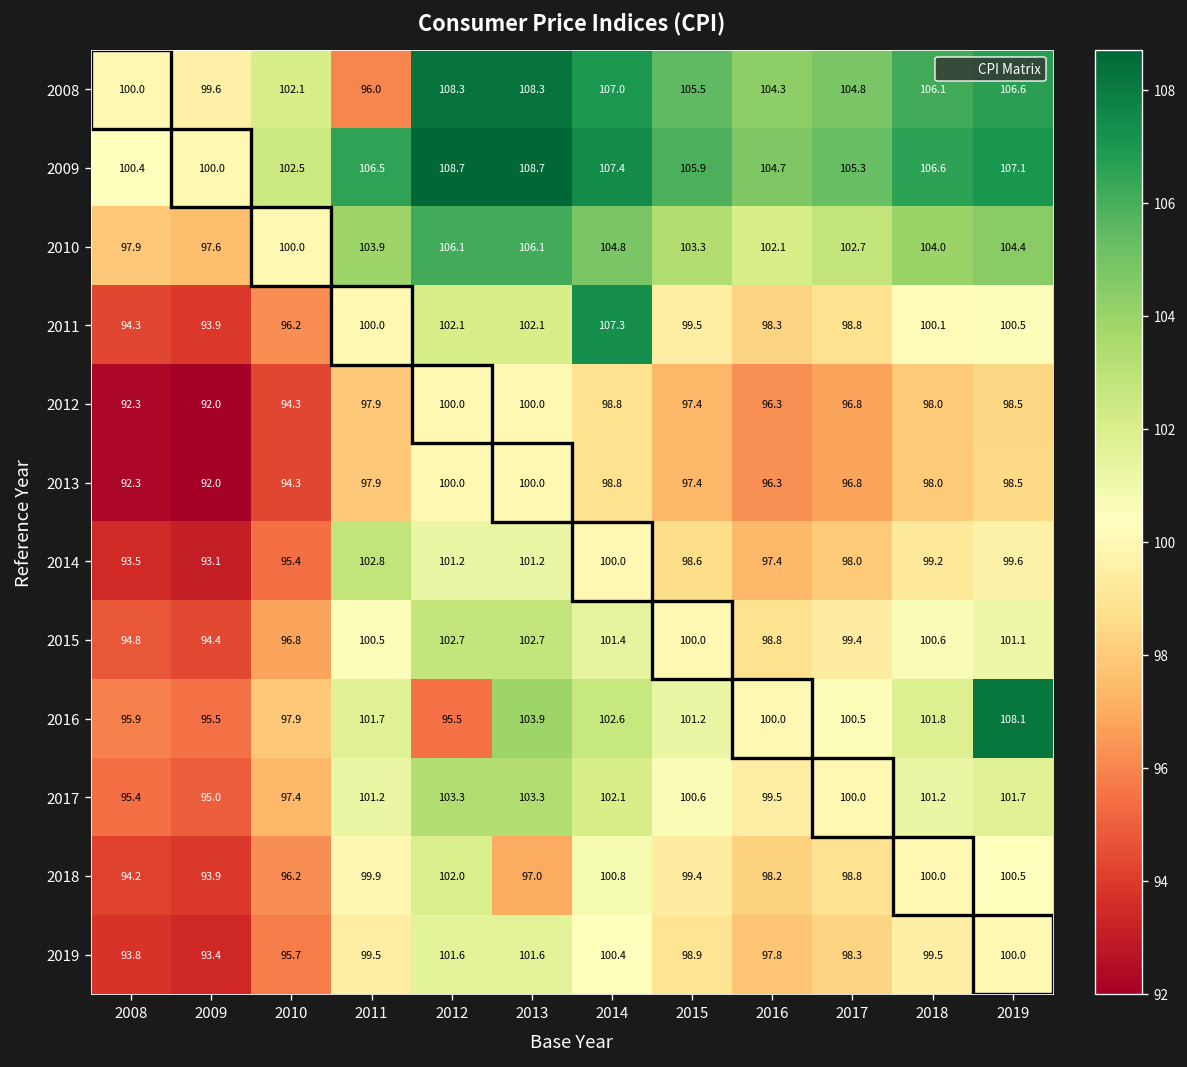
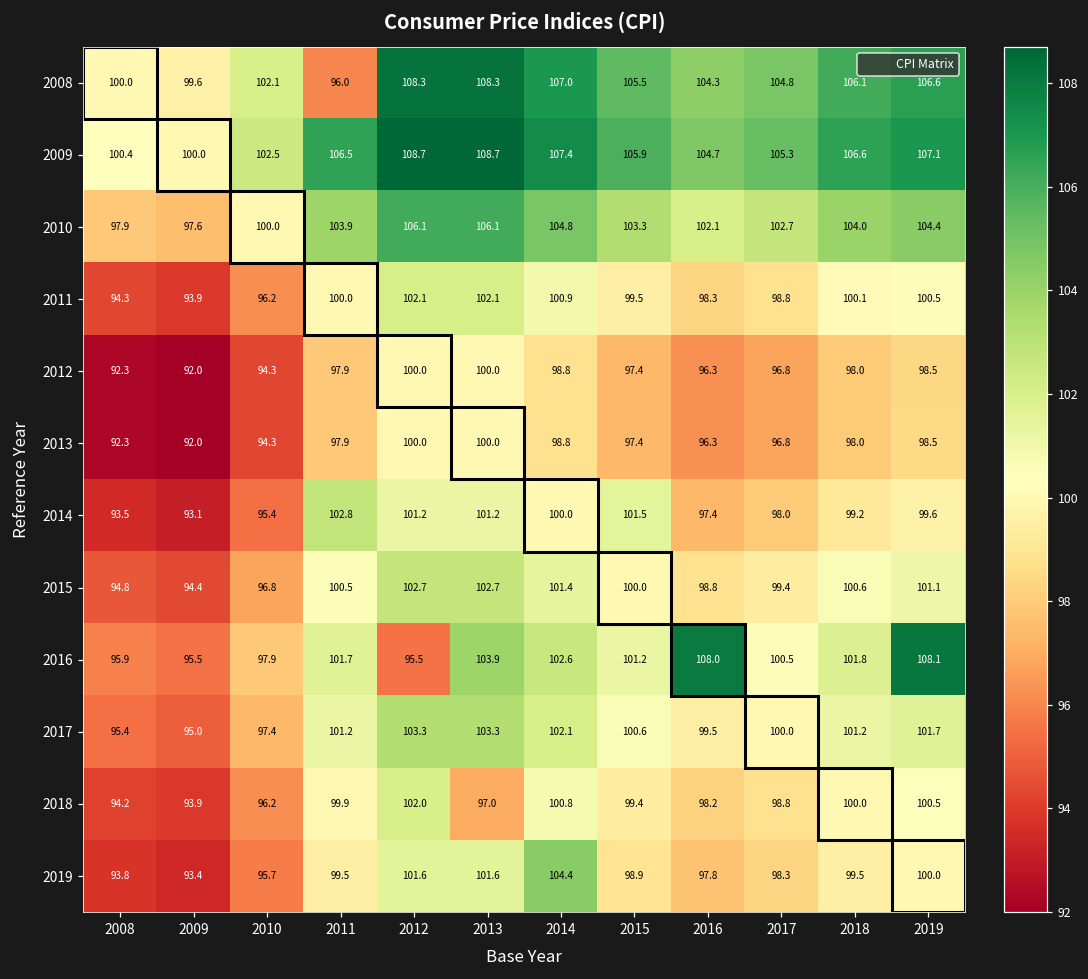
  {
    "2008": {
      "2008": 100.0,
      "2009": 99.6,
      "2010": 102.1,
      "2011": 96.0,
      "2012": 108.3,
      "2013": 108.3,
      "2014": 107.0,
      "2015": 105.5,
      "2016": 104.3,
      "2017": 104.8,
      "2018": 106.1,
      "2019": 106.6
    },
    "2009": {
      "2008": 100.4,
      "2009": 100.0,
      "2010": 102.5,
      "2011": 106.5,
      "2012": 108.7,
      "2013": 108.7,
      "2014": 107.4,
      "2015": 105.9,
      "2016": 104.7,
      "2017": 105.3,
      "2018": 106.6,
      "2019": 107.1
    },
    "2010": {
      "2008": 97.9,
      "2009": 97.6,
      "2010": 100.0,
      "2011": 103.9,
      "2012": 106.1,
      "2013": 106.1,
      "2014": 104.8,
      "2015": 103.3,
      "2016": 102.1,
      "2017": 102.7,
      "2018": 104.0,
      "2019": 104.4
    },
    "2011": {
      "2008": 94.3,
      "2009": 93.9,
      "2010": 96.2,
      "2011": 100.0,
      "2012": 102.1,
      "2013": 102.1,
-     "2014": 107.3,
+     "2014": 100.9,
      "2015": 99.5,
      "2016": 98.3,
      "2017": 98.8,
      "2018": 100.1,
      "2019": 100.5
    },
    "2012": {
      "2008": 92.3,
      "2009": 92.0,
      "2010": 94.3,
      "2011": 97.9,
      "2012": 100.0,
      "2013": 100.0,
      "2014": 98.8,
      "2015": 97.4,
      "2016": 96.3,
      "2017": 96.8,
      "2018": 98.0,
      "2019": 98.5
    },
    "2013": {
      "2008": 92.3,
      "2009": 92.0,
      "2010": 94.3,
      "2011": 97.9,
      "2012": 100.0,
      "2013": 100.0,
      "2014": 98.8,
      "2015": 97.4,
      "2016": 96.3,
      "2017": 96.8,
      "2018": 98.0,
      "2019": 98.5
    },
    "2014": {
      "2008": 93.5,
      "2009": 93.1,
      "2010": 95.4,
      "2011": 102.8,
      "2012": 101.2,
      "2013": 101.2,
      "2014": 100.0,
-     "2015": 98.6,
+     "2015": 101.5,
      "2016": 97.4,
      "2017": 98.0,
      "2018": 99.2,
      "2019": 99.6
    },
    "2015": {
      "2008": 94.8,
      "2009": 94.4,
      "2010": 96.8,
      "2011": 100.5,
      "2012": 102.7,
      "2013": 102.7,
      "2014": 101.4,
      "2015": 100.0,
      "2016": 98.8,
      "2017": 99.4,
      "2018": 100.6,
      "2019": 101.1
    },
    "2016": {
      "2008": 95.9,
      "2009": 95.5,
      "2010": 97.9,
      "2011": 101.7,
      "2012": 95.5,
      "2013": 103.9,
      "2014": 102.6,
      "2015": 101.2,
-     "2016": 100.0,
+     "2016": 108.0,
      "2017": 100.5,
      "2018": 101.8,
      "2019": 108.1
    },
    "2017": {
      "2008": 95.4,
      "2009": 95.0,
      "2010": 97.4,
      "2011": 101.2,
      "2012": 103.3,
      "2013": 103.3,
      "2014": 102.1,
      "2015": 100.6,
      "2016": 99.5,
      "2017": 100.0,
      "2018": 101.2,
      "2019": 101.7
    },
    "2018": {
      "2008": 94.2,
      "2009": 93.9,
      "2010": 96.2,
      "2011": 99.9,
      "2012": 102.0,
      "2013": 97.0,
      "2014": 100.8,
      "2015": 99.4,
      "2016": 98.2,
      "2017": 98.8,
      "2018": 100.0,
      "2019": 100.5
    },
    "2019": {
      "2008": 93.8,
      "2009": 93.4,
      "2010": 95.7,
      "2011": 99.5,
      "2012": 101.6,
      "2013": 101.6,
-     "2014": 100.4,
+     "2014": 104.4,
      "2015": 98.9,
      "2016": 97.8,
      "2017": 98.3,
      "2018": 99.5,
      "2019": 100.0
    }
  }
